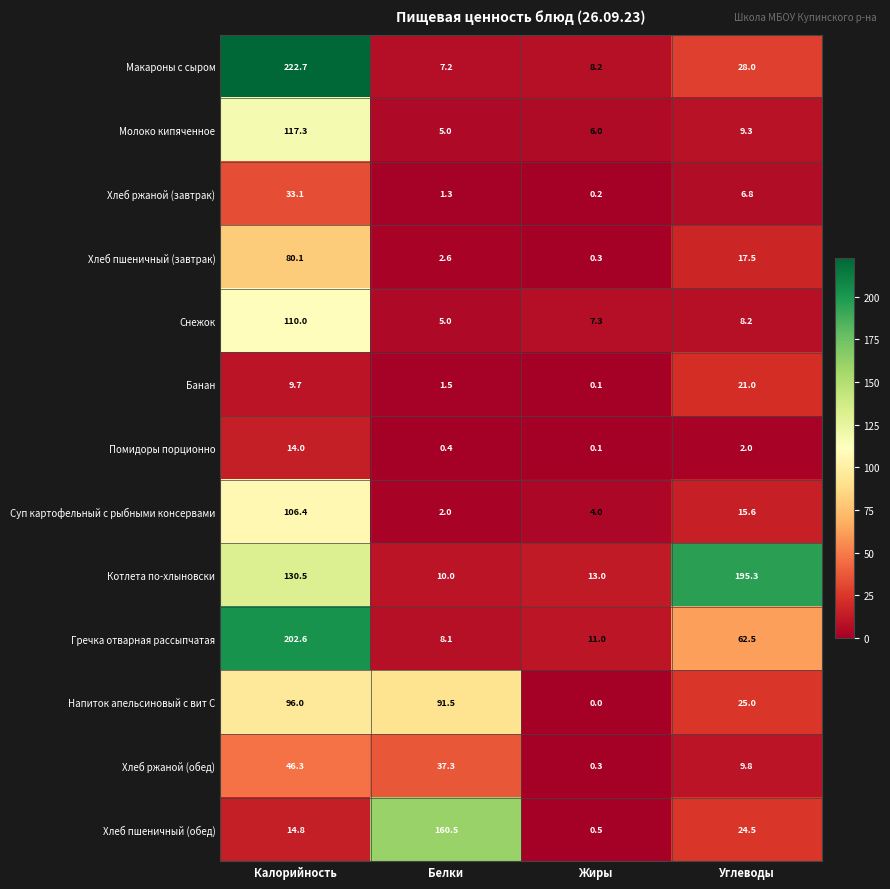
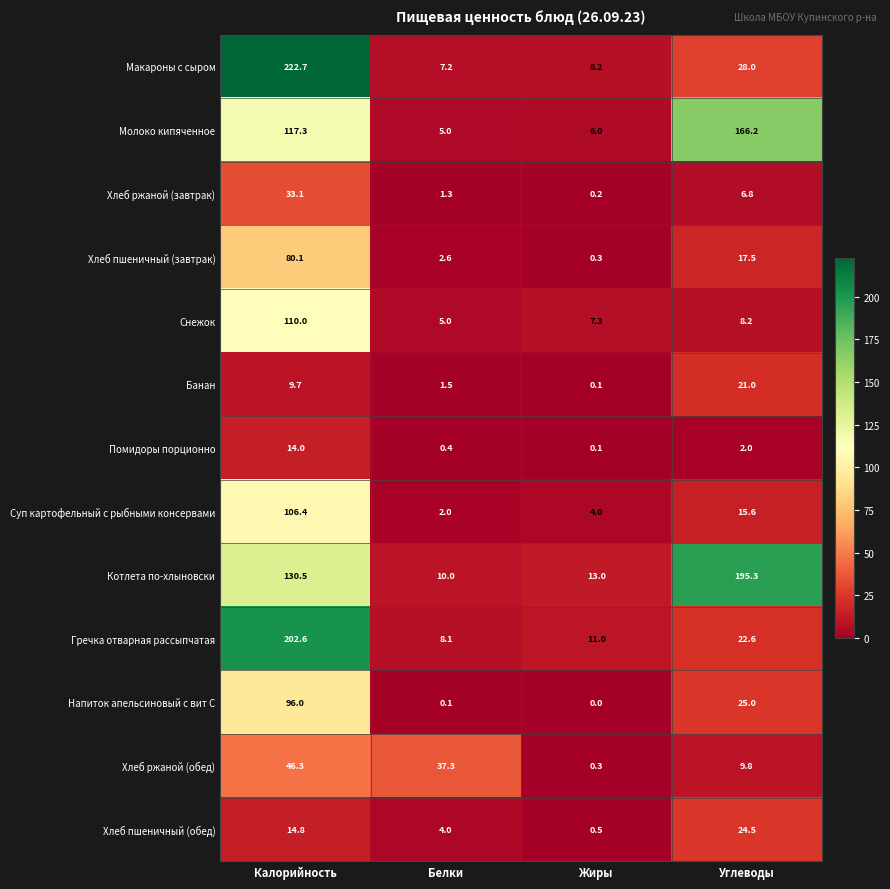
  {
    "Макароны с сыром": {
      "Калорийность": 222.7,
      "Белки": 7.2,
      "Жиры": 8.2,
      "Углеводы": 28.0
    },
    "Молоко кипяченное": {
      "Калорийность": 117.3,
      "Белки": 5.0,
      "Жиры": 6.0,
-     "Углеводы": 9.3
+     "Углеводы": 166.2
    },
    "Хлеб ржаной (завтрак)": {
      "Калорийность": 33.1,
      "Белки": 1.3,
      "Жиры": 0.2,
      "Углеводы": 6.8
    },
    "Хлеб пшеничный (завтрак)": {
      "Калорийность": 80.1,
      "Белки": 2.6,
      "Жиры": 0.3,
      "Углеводы": 17.5
    },
    "Снежок": {
      "Калорийность": 110.0,
      "Белки": 5.0,
      "Жиры": 7.3,
      "Углеводы": 8.2
    },
    "Банан": {
      "Калорийность": 9.7,
      "Белки": 1.5,
      "Жиры": 0.1,
      "Углеводы": 21.0
    },
    "Помидоры порционно": {
      "Калорийность": 14.0,
      "Белки": 0.4,
      "Жиры": 0.1,
      "Углеводы": 2.0
    },
    "Суп картофельный с рыбными консервами": {
      "Калорийность": 106.4,
      "Белки": 2.0,
      "Жиры": 4.0,
      "Углеводы": 15.6
    },
    "Котлета по-хлыновски": {
      "Калорийность": 130.5,
      "Белки": 10.0,
      "Жиры": 13.0,
      "Углеводы": 195.3
    },
    "Гречка отварная рассыпчатая": {
      "Калорийность": 202.6,
      "Белки": 8.1,
      "Жиры": 11.0,
-     "Углеводы": 62.5
+     "Углеводы": 22.6
    },
    "Напиток апельсиновый с вит С": {
      "Калорийность": 96.0,
-     "Белки": 91.5,
+     "Белки": 0.1,
      "Жиры": 0.0,
      "Углеводы": 25.0
    },
    "Хлеб ржаной (обед)": {
      "Калорийность": 46.3,
      "Белки": 37.3,
      "Жиры": 0.3,
      "Углеводы": 9.8
    },
    "Хлеб пшеничный (обед)": {
      "Калорийность": 14.8,
-     "Белки": 160.5,
+     "Белки": 4.0,
      "Жиры": 0.5,
      "Углеводы": 24.5
    }
  }
